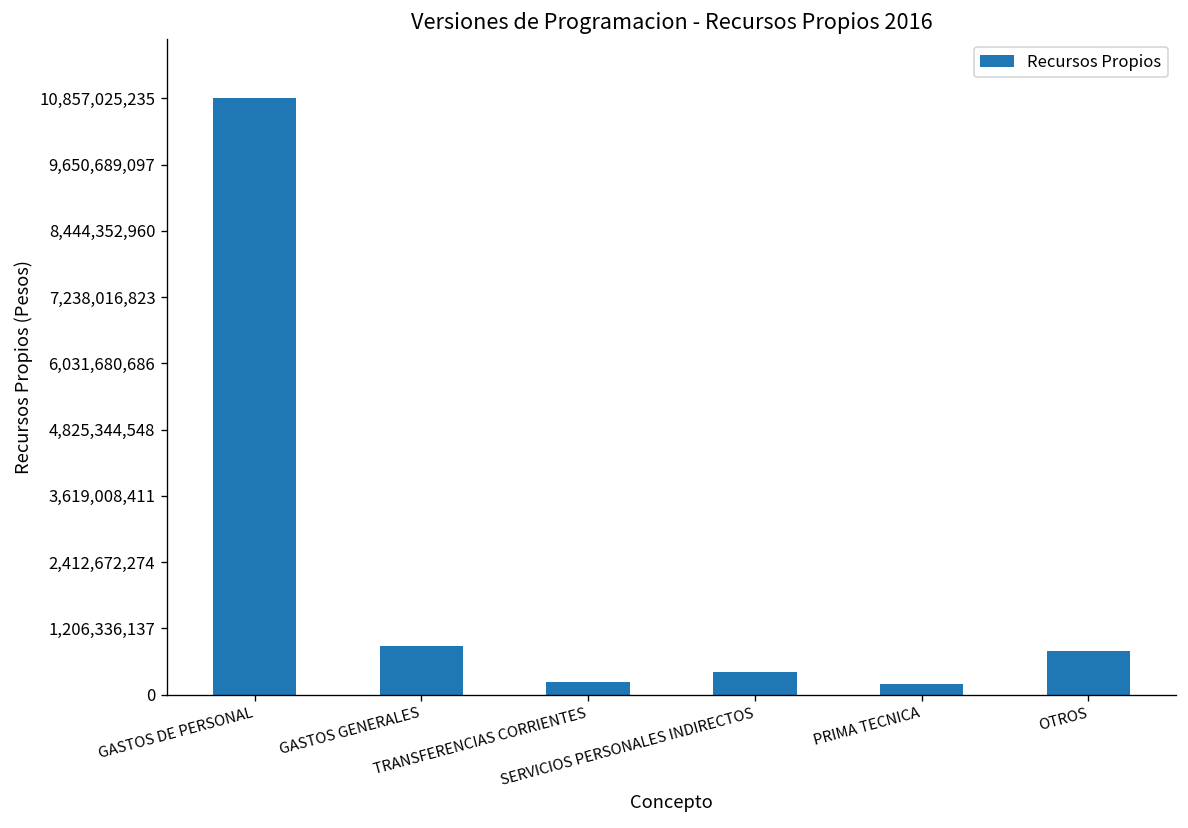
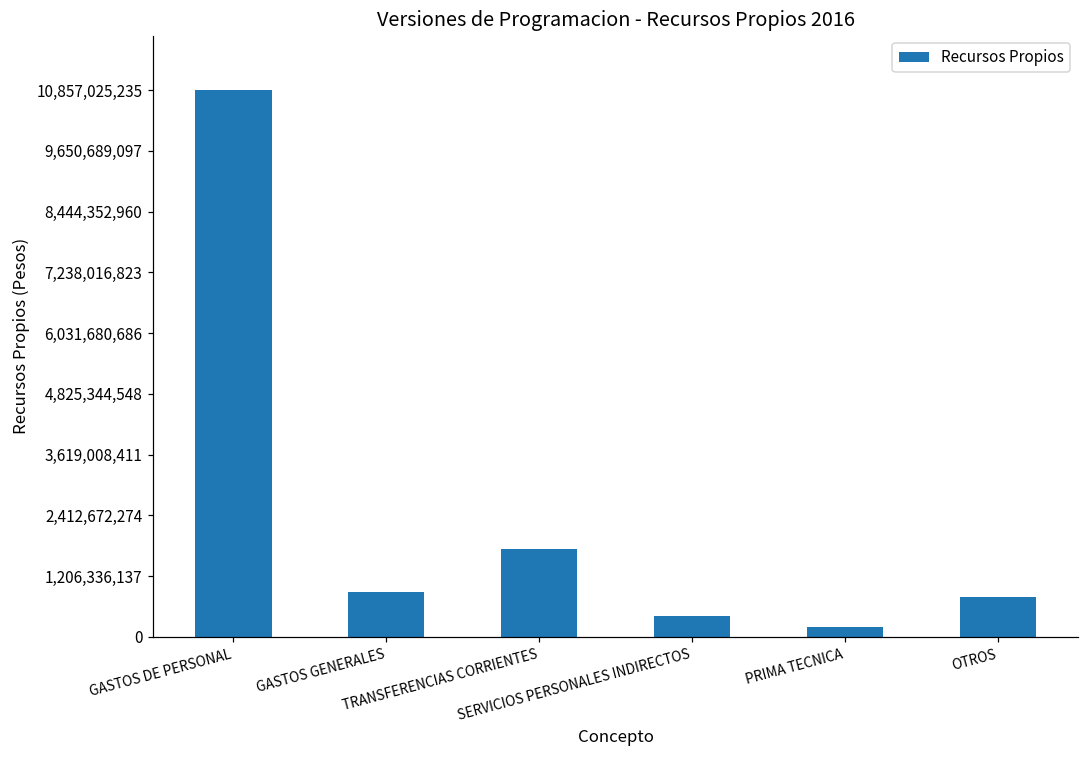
  {
    "GASTOS DE PERSONAL": "10,900,000,000",
    "GASTOS GENERALES": "900,000,000",
-   "TRANSFERENCIAS CORRIENTES": "200,000,000",
+   "TRANSFERENCIAS CORRIENTES": "1,700,000,000",
    "SERVICIOS PERSONALES INDIRECTOS": "400,000,000",
    "PRIMA TECNICA": "200,000,000",
    "OTROS": "800,000,000"
  }
